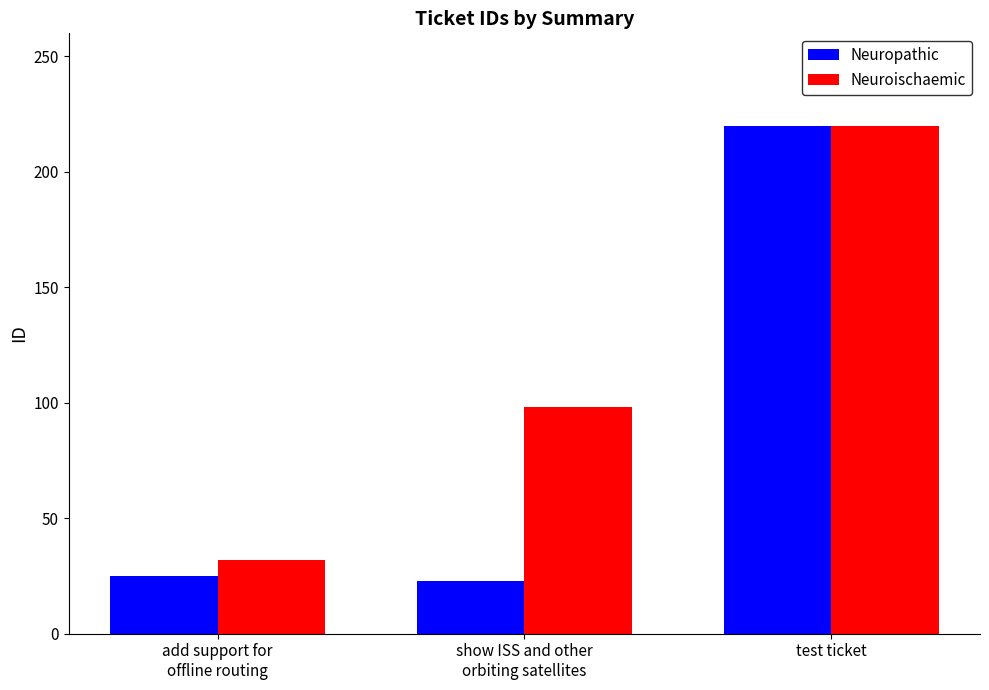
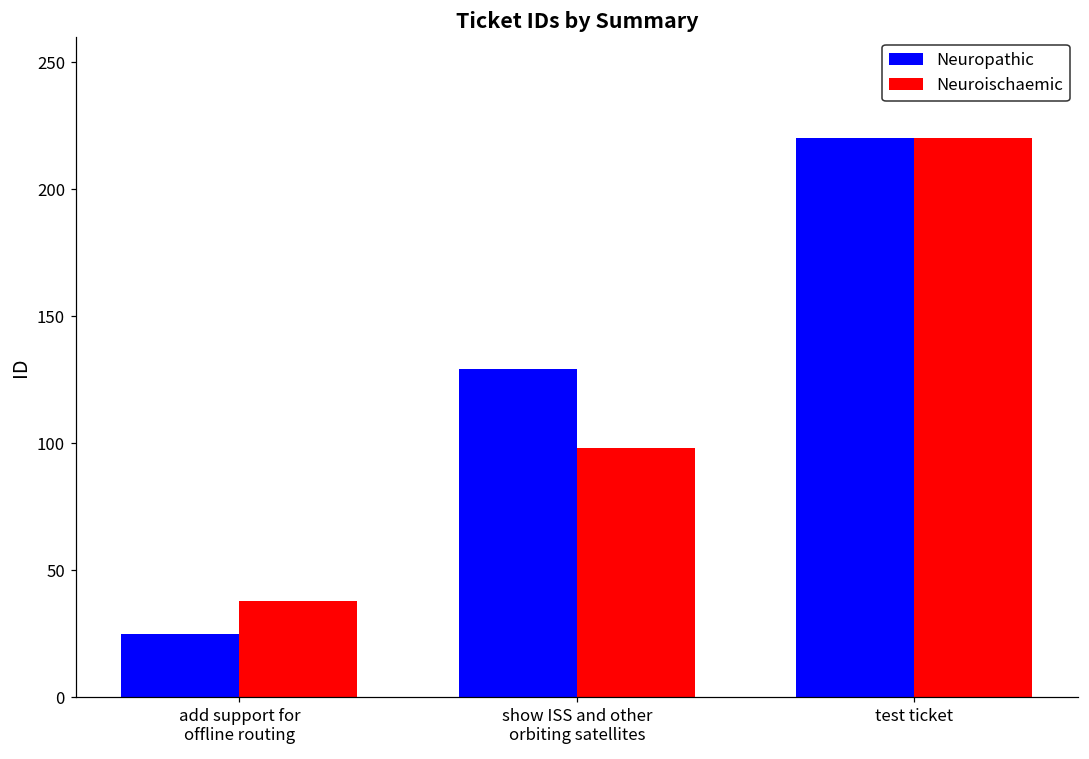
  {
    "Neuropathic": {
      "add support for offline routing": 25,
-     "show ISS and other orbiting satellites": 23,
+     "show ISS and other orbiting satellites": 129,
      "test ticket": 220
    },
    "Neuroischaemic": {
-     "add support for offline routing": 32,
+     "add support for offline routing": 38,
      "show ISS and other orbiting satellites": 98,
      "test ticket": 220
    }
  }
